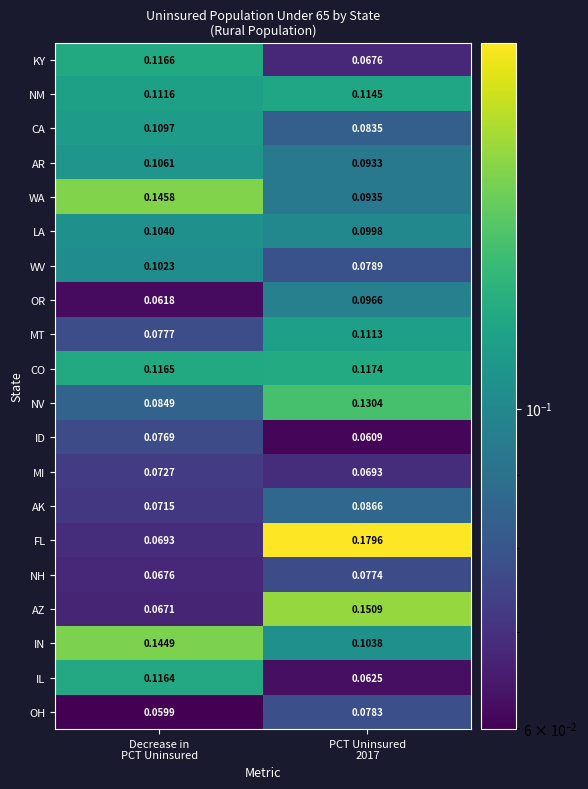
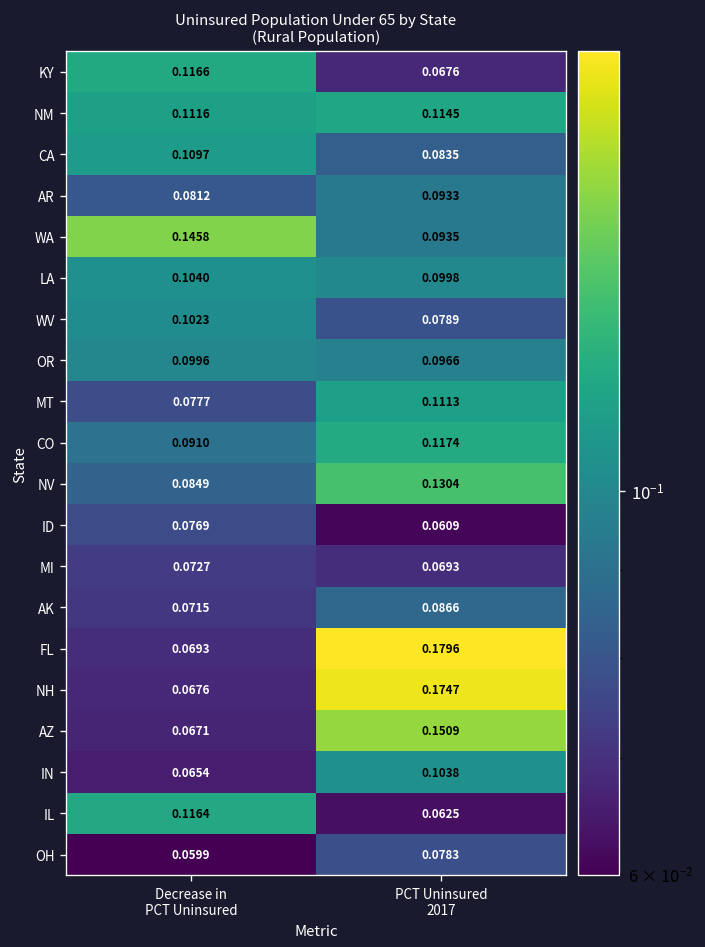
  {
    "KY": {
      "Decrease in PCT Uninsured": 0.1166,
      "PCT Uninsured 2017": 0.0676
    },
    "NM": {
      "Decrease in PCT Uninsured": 0.1116,
      "PCT Uninsured 2017": 0.1145
    },
    "CA": {
      "Decrease in PCT Uninsured": 0.1097,
      "PCT Uninsured 2017": 0.0835
    },
    "AR": {
-     "Decrease in PCT Uninsured": 0.1061,
+     "Decrease in PCT Uninsured": 0.0812,
      "PCT Uninsured 2017": 0.0933
    },
    "WA": {
      "Decrease in PCT Uninsured": 0.1458,
      "PCT Uninsured 2017": 0.0935
    },
    "LA": {
      "Decrease in PCT Uninsured": 0.1040,
      "PCT Uninsured 2017": 0.0998
    },
    "WV": {
      "Decrease in PCT Uninsured": 0.1023,
      "PCT Uninsured 2017": 0.0789
    },
    "OR": {
-     "Decrease in PCT Uninsured": 0.0618,
+     "Decrease in PCT Uninsured": 0.0996,
      "PCT Uninsured 2017": 0.0966
    },
    "MT": {
      "Decrease in PCT Uninsured": 0.0777,
      "PCT Uninsured 2017": 0.1113
    },
    "CO": {
-     "Decrease in PCT Uninsured": 0.1165,
+     "Decrease in PCT Uninsured": 0.0910,
      "PCT Uninsured 2017": 0.1174
    },
    "NV": {
      "Decrease in PCT Uninsured": 0.0849,
      "PCT Uninsured 2017": 0.1304
    },
    "ID": {
      "Decrease in PCT Uninsured": 0.0769,
      "PCT Uninsured 2017": 0.0609
    },
    "MI": {
      "Decrease in PCT Uninsured": 0.0727,
      "PCT Uninsured 2017": 0.0693
    },
    "AK": {
      "Decrease in PCT Uninsured": 0.0715,
      "PCT Uninsured 2017": 0.0866
    },
    "FL": {
      "Decrease in PCT Uninsured": 0.0693,
      "PCT Uninsured 2017": 0.1796
    },
    "NH": {
      "Decrease in PCT Uninsured": 0.0676,
-     "PCT Uninsured 2017": 0.0774
+     "PCT Uninsured 2017": 0.1747
    },
    "AZ": {
      "Decrease in PCT Uninsured": 0.0671,
      "PCT Uninsured 2017": 0.1509
    },
    "IN": {
-     "Decrease in PCT Uninsured": 0.1449,
+     "Decrease in PCT Uninsured": 0.0654,
      "PCT Uninsured 2017": 0.1038
    },
    "IL": {
      "Decrease in PCT Uninsured": 0.1164,
      "PCT Uninsured 2017": 0.0625
    },
    "OH": {
      "Decrease in PCT Uninsured": 0.0599,
      "PCT Uninsured 2017": 0.0783
    }
  }
